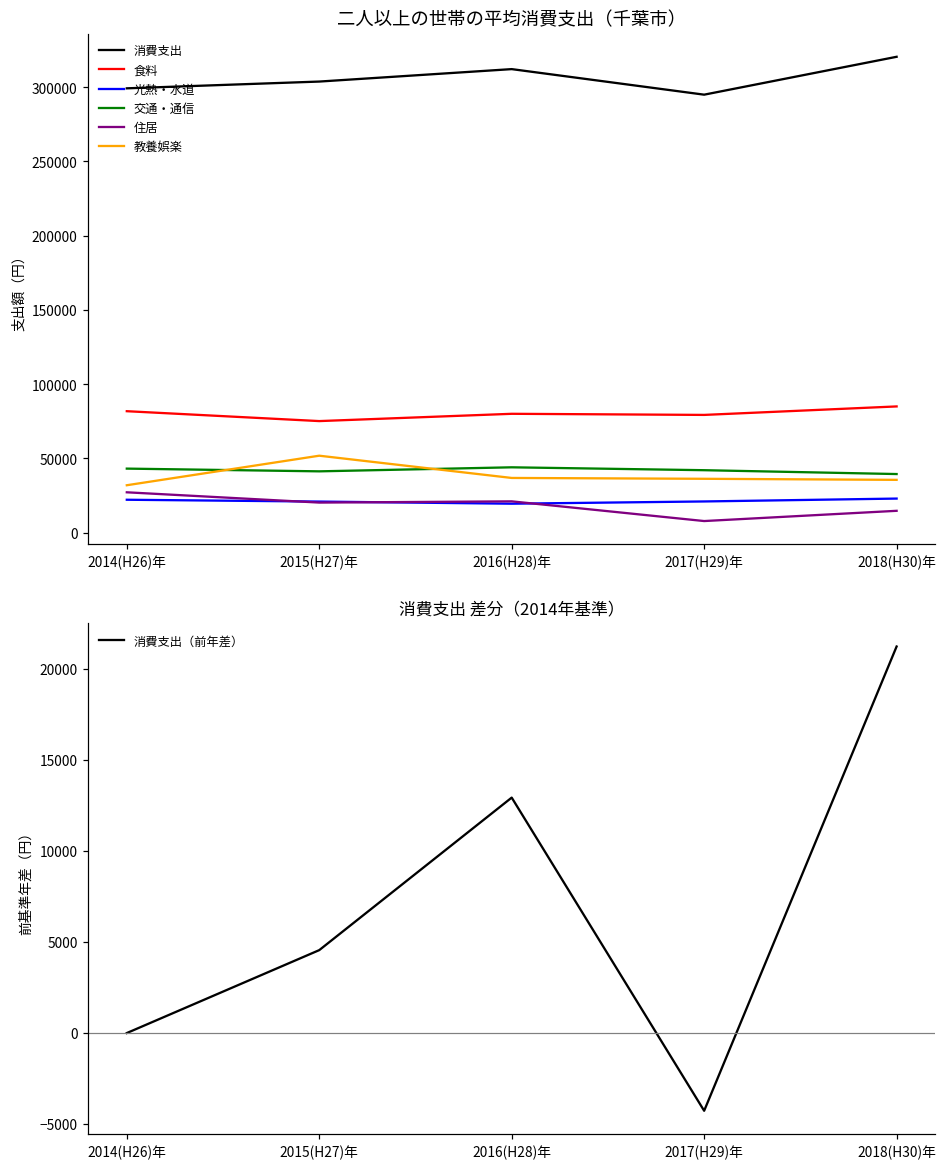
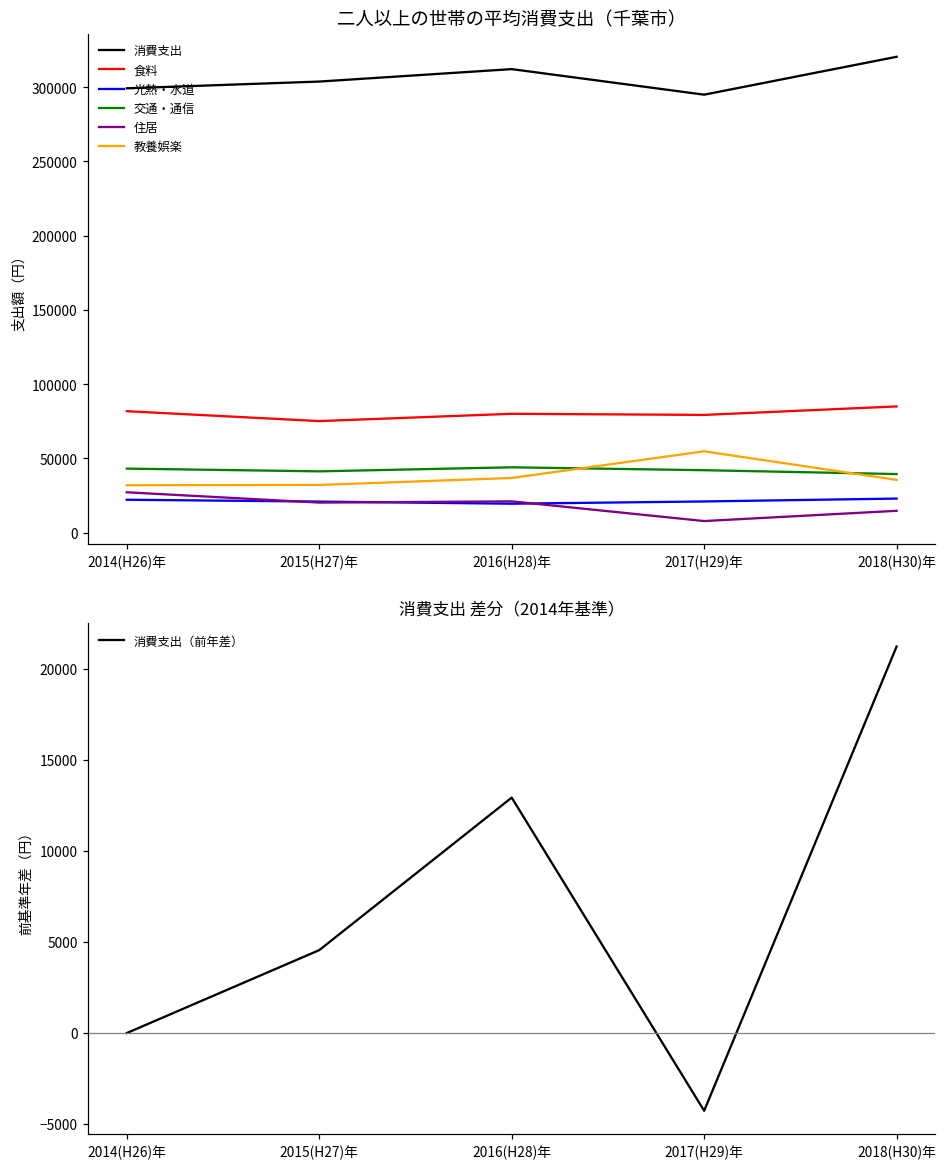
  {
    "二人以上の世帯の平均消費支出（千葉市）": {
      "消費支出": {
        "2014(H26)年": 299000,
        "2015(H27)年": 304000,
        "2016(H28)年": 312000,
        "2017(H29)年": 295000,
        "2018(H30)年": 320000
      },
      "食料": {
        "2014(H26)年": 82000,
        "2015(H27)年": 75000,
        "2016(H28)年": 80000,
        "2017(H29)年": 79000,
        "2018(H30)年": 85000
      },
      "光熱・水道": {
        "2014(H26)年": 22000,
        "2017(H29)年": 21000,
        "2018(H30)年": 23000
      },
      "交通・通信": {
        "2014(H26)年": 43000,
        "2015(H27)年": 41000,
        "2016(H28)年": 44000,
        "2017(H29)年": 42000,
        "2018(H30)年": 39000
      },
      "住居": {
        "2014(H26)年": 27000,
        "2017(H29)年": 8000,
        "2018(H30)年": 15000
      },
      "教養娯楽": {
        "2014(H26)年": 32000,
-       "2015(H27)年": 52000,
+       "2015(H27)年": 32000,
        "2016(H28)年": 37000,
-       "2017(H29)年": 36000,
+       "2017(H29)年": 55000,
        "2018(H30)年": 36000
      }
    },
    "消費支出 差分（2014年基準）": {
      "2014(H26)年": 0,
      "2015(H27)年": 4600,
      "2016(H28)年": 12900,
      "2017(H29)年": -4300,
      "2018(H30)年": 21200
    }
  }
